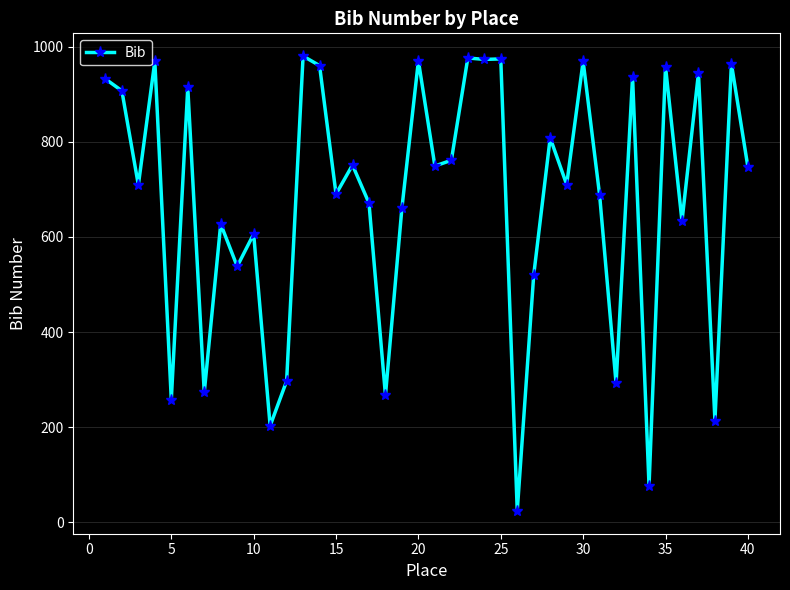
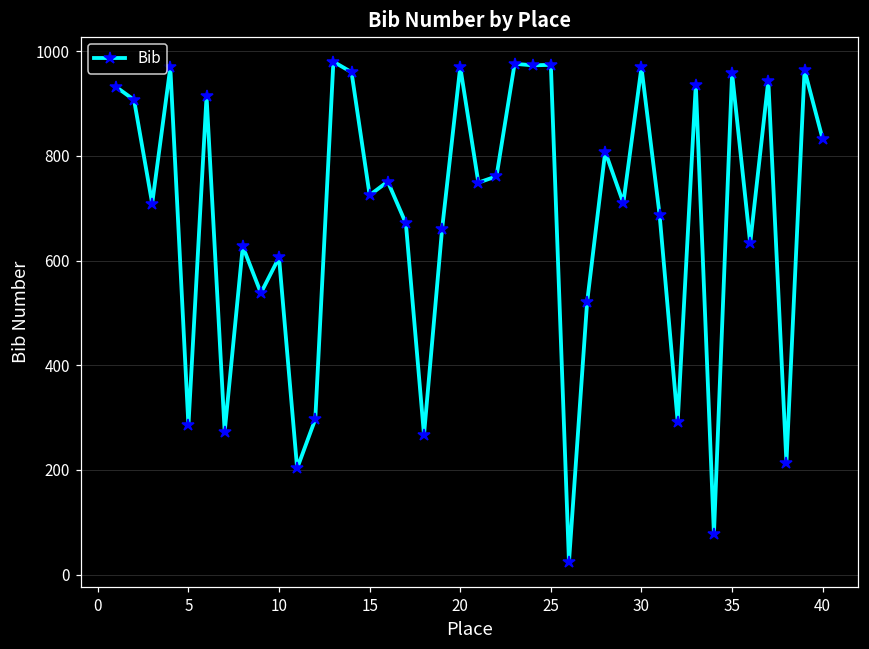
  {
-   "5": 260,
+   "5": 290,
    "10": 610,
-   "15": 690,
+   "15": 730,
    "20": 970,
    "25": 970,
    "30": 970,
    "35": 960,
-   "40": 750
+   "40": 830
  }
